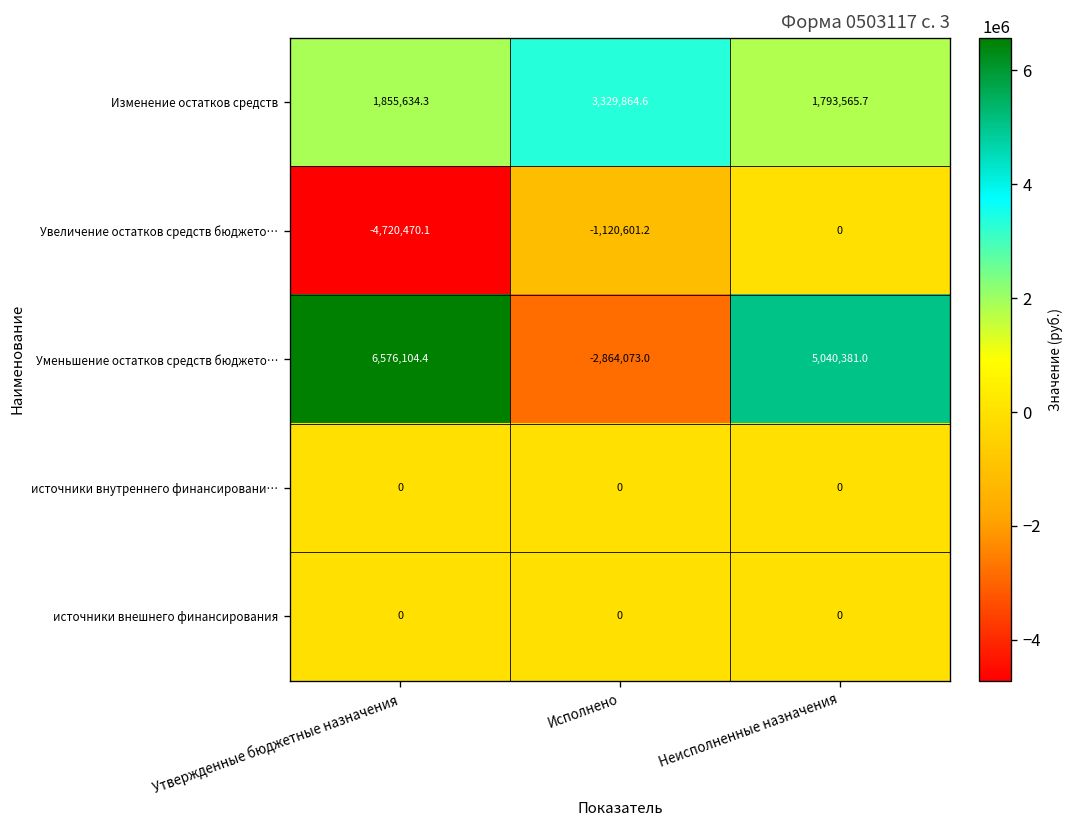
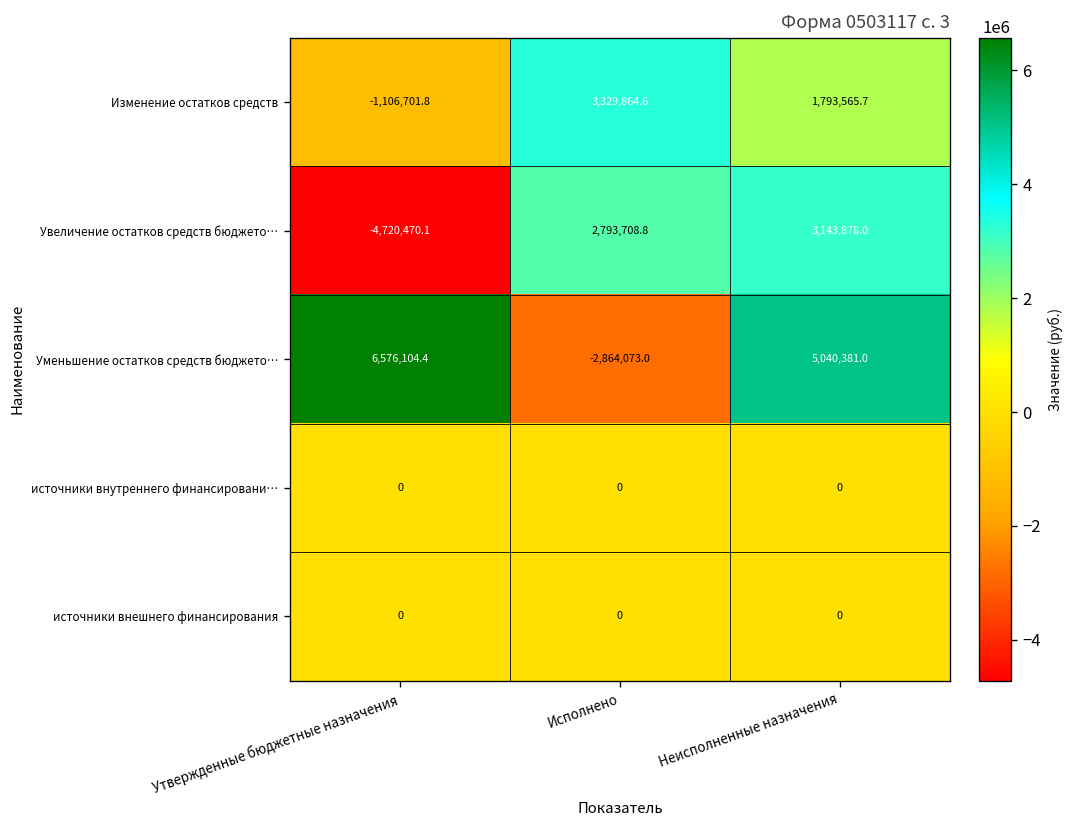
  {
    "Изменение остатков средств": {
-     "Утвержденные бюджетные назначения": "1,855,634.3",
+     "Утвержденные бюджетные назначения": "-1,106,701.8",
      "Исполнено": "3,329,864.6",
      "Неисполненные назначения": "1,793,565.7"
    },
    "Увеличение остатков средств бюджето…": {
      "Утвержденные бюджетные назначения": "-4,720,470.1",
-     "Исполнено": "-1,120,601.2",
-     "Неисполненные назначения": "0"
+     "Исполнено": "2,793,708.8",
+     "Неисполненные назначения": "3,143,878.0"
    },
    "Уменьшение остатков средств бюджето…": {
      "Утвержденные бюджетные назначения": "6,576,104.4",
      "Исполнено": "-2,864,073.0",
      "Неисполненные назначения": "5,040,381.0"
    },
    "источники внутреннего финансировани…": {
      "Утвержденные бюджетные назначения": "0",
      "Исполнено": "0",
      "Неисполненные назначения": "0"
    },
    "источники внешнего финансирования": {
      "Утвержденные бюджетные назначения": "0",
      "Исполнено": "0",
      "Неисполненные назначения": "0"
    }
  }
